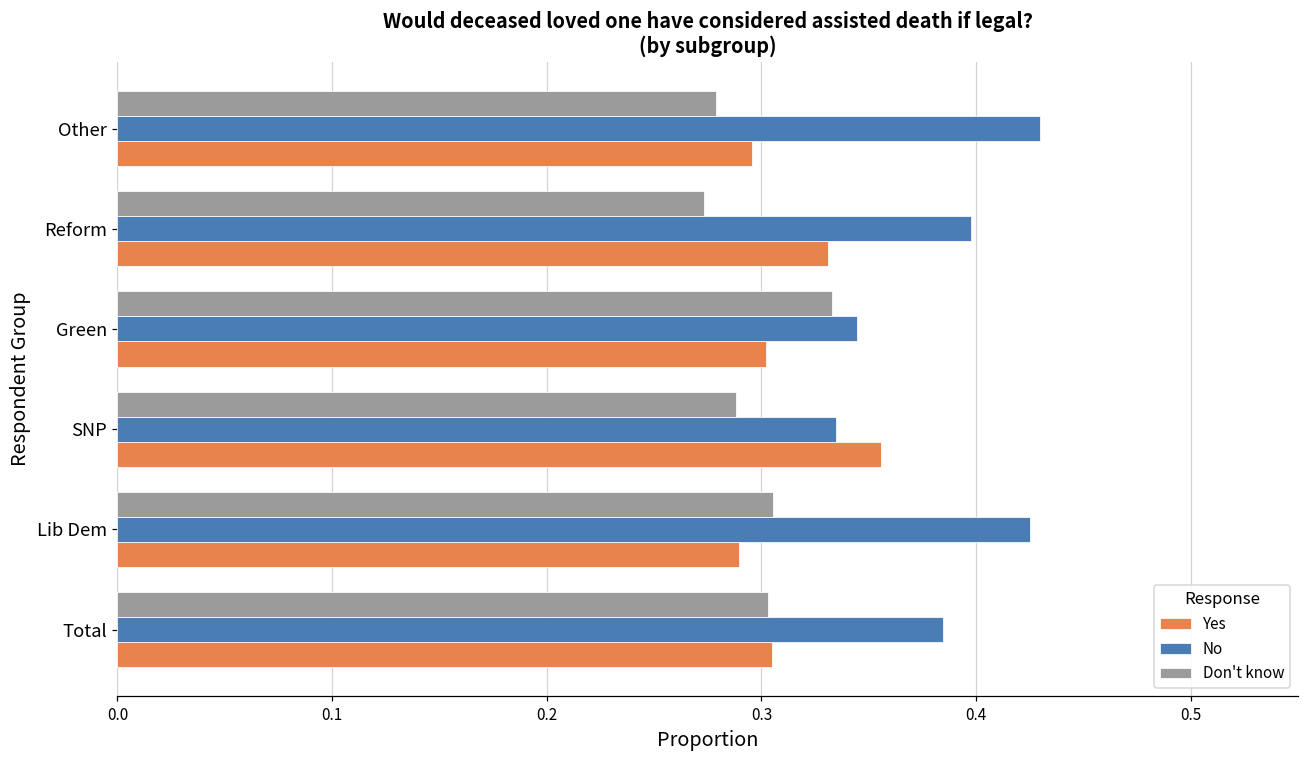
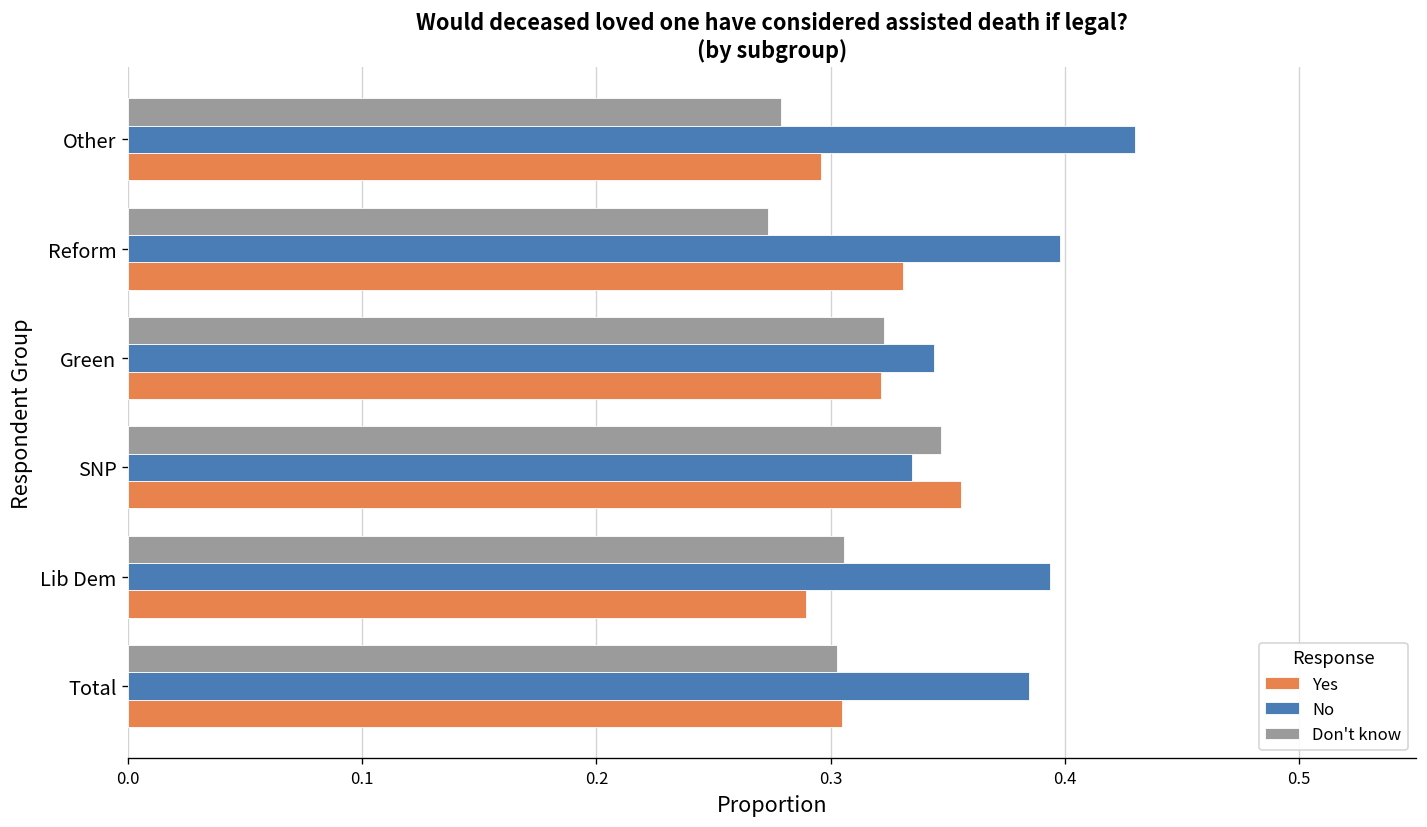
  {
    "Yes": {
      "Other": 0.296,
      "Reform": 0.331,
-     "Green": 0.302,
+     "Green": 0.322,
      "SNP": 0.356,
      "Lib Dem": 0.289,
      "Total": 0.305
    },
    "No": {
      "Other": 0.430,
      "Reform": 0.398,
      "Green": 0.344,
      "SNP": 0.335,
-     "Lib Dem": 0.425,
+     "Lib Dem": 0.394,
      "Total": 0.385
    },
    "Don't know": {
      "Other": 0.279,
      "Reform": 0.273,
-     "Green": 0.333,
-     "SNP": 0.288,
+     "Green": 0.323,
+     "SNP": 0.347,
      "Lib Dem": 0.306,
      "Total": 0.303
    }
  }
